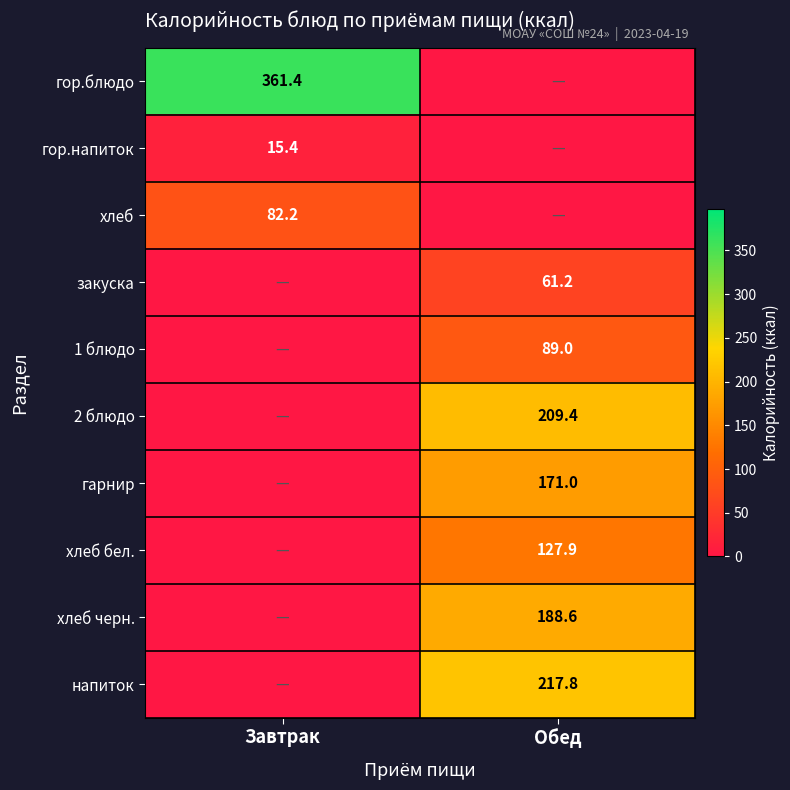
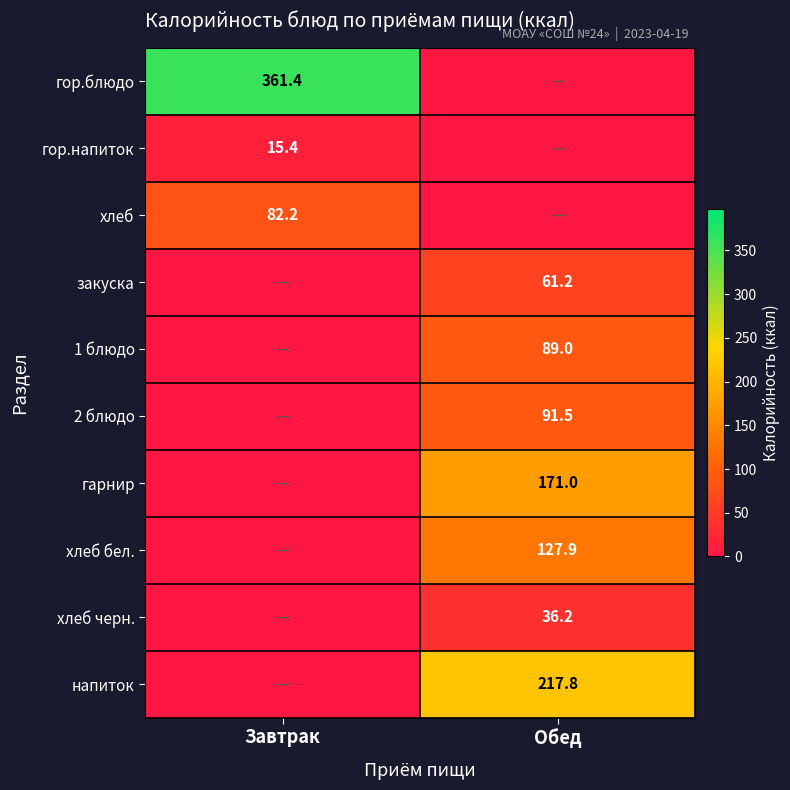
  {
    "гор.блюдо": {
      "Завтрак": 361.4
    },
    "гор.напиток": {
      "Завтрак": 15.4
    },
    "хлеб": {
      "Завтрак": 82.2
    },
    "закуска": {
      "Обед": 61.2
    },
    "1 блюдо": {
      "Обед": 89.0
    },
    "2 блюдо": {
-     "Обед": 209.4
+     "Обед": 91.5
    },
    "гарнир": {
      "Обед": 171.0
    },
    "хлеб бел.": {
      "Обед": 127.9
    },
    "хлеб черн.": {
-     "Обед": 188.6
+     "Обед": 36.2
    },
    "напиток": {
      "Обед": 217.8
    }
  }
